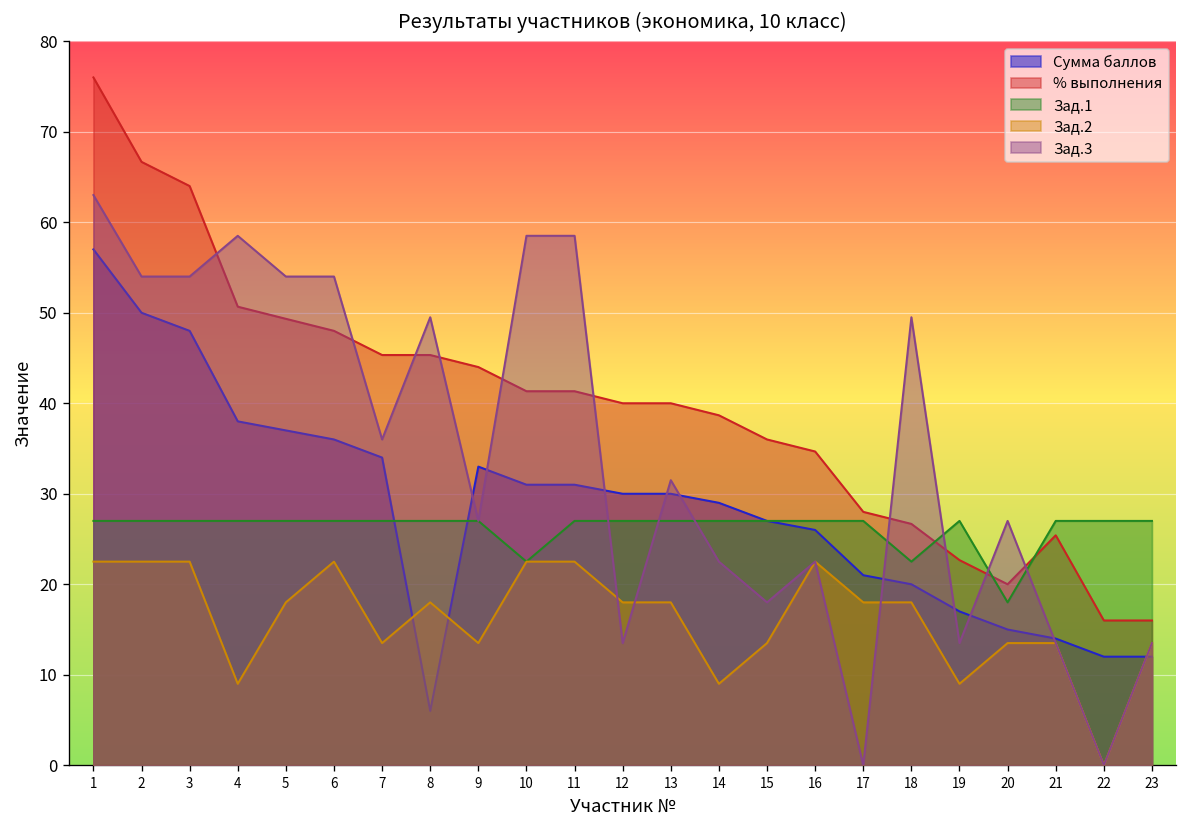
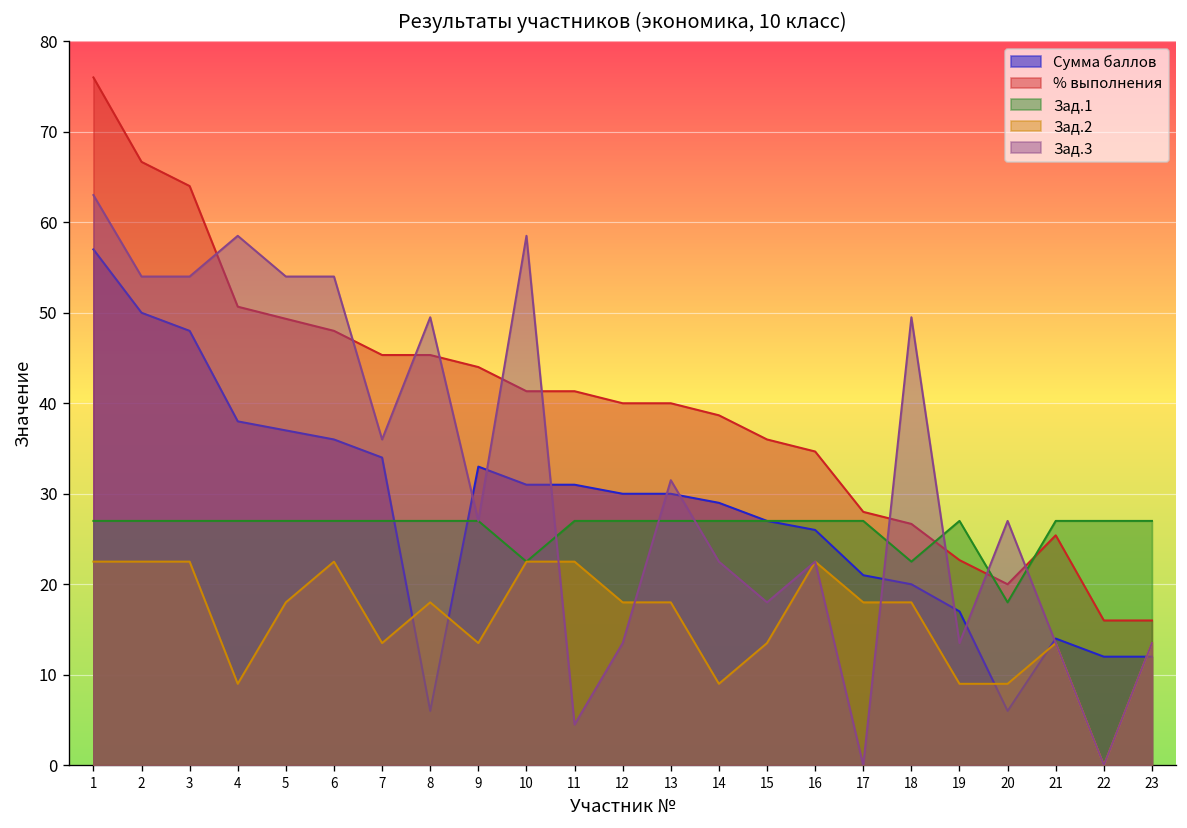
  {
    "Сумма баллов": {
      "1": 57,
      "2": 50,
      "3": 48,
      "4": 38,
      "5": 37,
      "6": 36,
      "7": 34,
      "8": 6,
      "9": 33,
      "10": 31,
      "11": 31,
      "12": 30,
      "13": 30,
      "14": 29,
      "16": 26,
      "17": 21,
      "18": 20,
      "19": 17,
-     "20": 15,
+     "20": 6,
      "21": 14,
      "22": 12,
      "23": 12
    },
    "% выполнения": {
      "1": 76,
      "2": 67,
      "3": 64,
      "4": 51,
      "5": 49,
      "6": 48,
      "7": 45,
      "8": 45,
      "9": 44,
      "10": 41,
      "11": 41,
      "12": 40,
      "13": 40,
      "14": 39,
      "15": 36,
      "16": 35,
      "17": 28,
      "18": 27,
      "19": 23,
      "20": 20,
      "21": 25,
      "22": 16,
      "23": 16
    },
    "Зад.1": {
      "1": 27,
      "2": 27,
      "3": 27,
      "4": 27,
      "5": 27,
      "6": 27,
      "7": 27,
      "8": 27,
      "11": 27,
      "12": 27,
      "13": 27,
      "14": 27,
      "16": 27,
      "17": 27,
      "18": 23,
      "19": 27,
      "20": 18,
      "21": 27,
      "22": 27,
      "23": 27
    },
    "Зад.2": {
      "1": 23,
      "2": 23,
      "3": 23,
      "4": 9,
      "5": 18,
      "6": 23,
      "7": 14,
      "8": 18,
      "9": 14,
      "11": 23,
      "12": 18,
      "13": 18,
      "14": 9,
      "15": 14,
      "17": 18,
      "18": 18,
      "19": 9,
-     "20": 14
+     "20": 9
    },
    "Зад.3": {
      "1": 63,
      "2": 54,
      "3": 54,
      "4": 59,
      "5": 54,
      "6": 54,
      "7": 36,
      "8": 50,
      "10": 59,
-     "11": 59,
+     "11": 5,
      "12": 14,
      "13": 32,
      "14": 23,
      "15": 18,
      "17": 0,
      "18": 50,
      "19": 14,
      "20": 27
    }
  }
